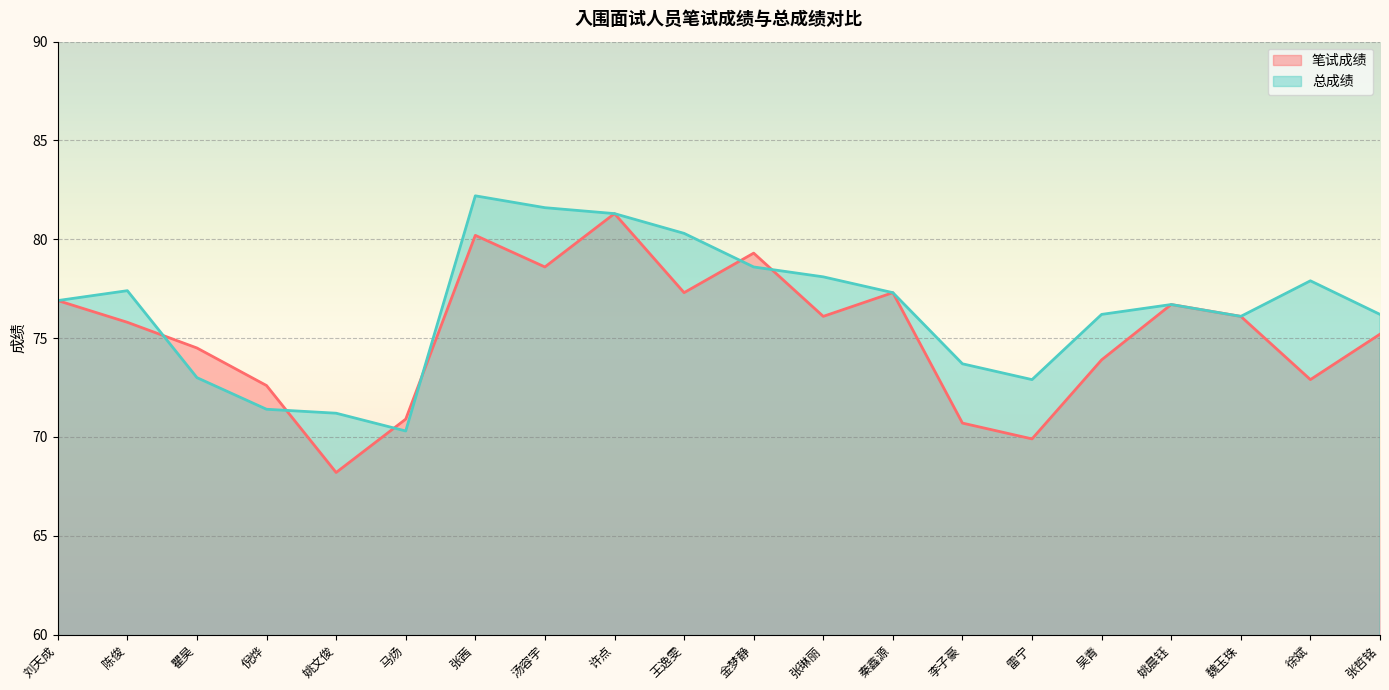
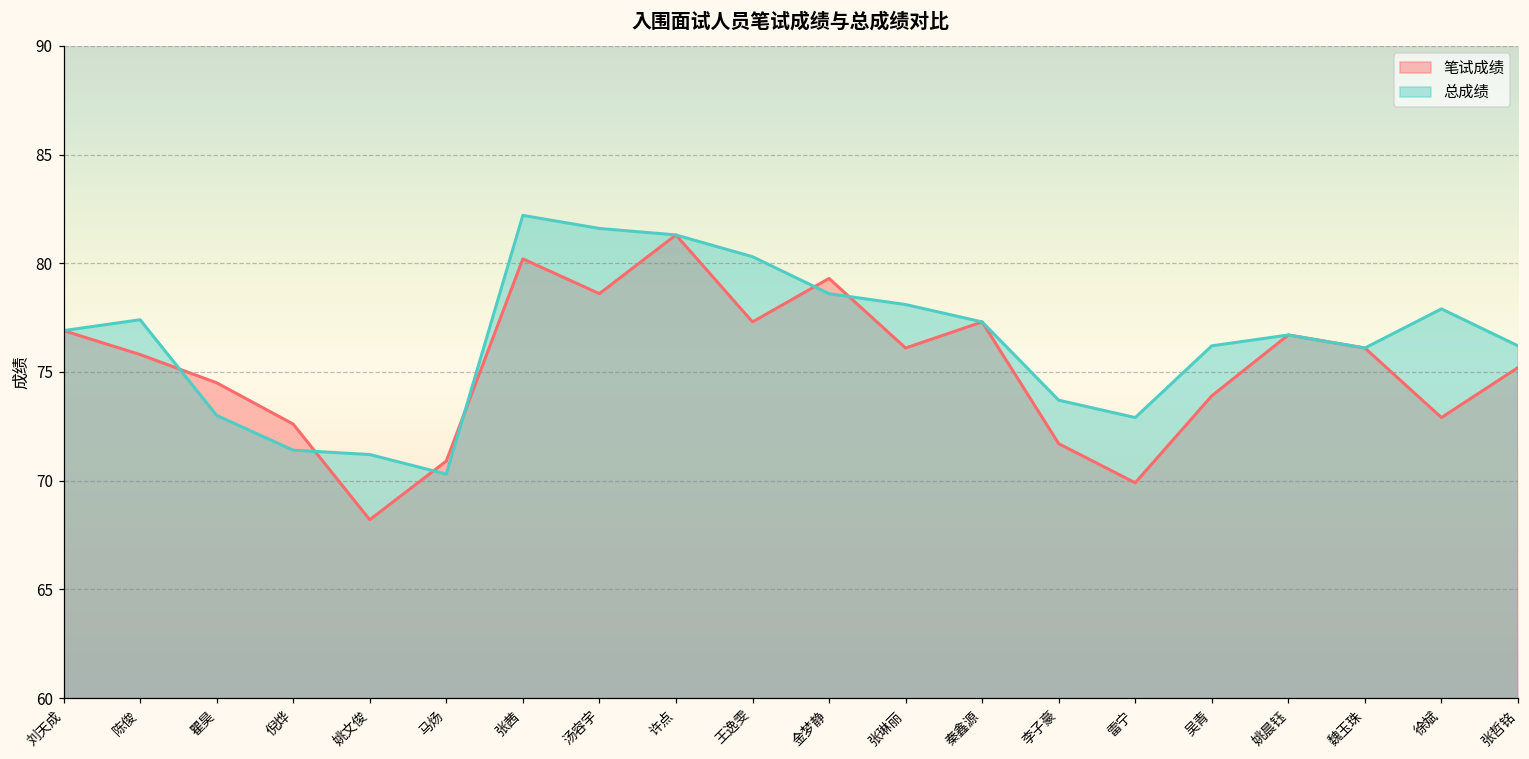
  {
    "笔试成绩": {
      "陈俊": 75.8,
      "瞿昊": 74.5,
      "倪烨": 72.6,
      "姚文俊": 68.2,
      "马炀": 70.9,
      "张茜": 80.2,
      "汤容宇": 78.6,
      "王逸雯": 77.3,
      "金梦静": 79.3,
      "张琳丽": 76.1,
-     "李子豪": 70.7,
+     "李子豪": 71.7,
      "雷宁": 69.9,
      "吴青": 73.9,
      "徐斌": 72.9,
      "张哲铭": 75.2
    },
    "总成绩": {
      "陈俊": 77.4,
      "瞿昊": 73.0,
      "倪烨": 71.4,
      "姚文俊": 71.2,
      "马炀": 70.3,
      "张茜": 82.2,
      "汤容宇": 81.6,
      "王逸雯": 80.3,
      "金梦静": 78.6,
      "张琳丽": 78.1,
      "李子豪": 73.7,
      "雷宁": 72.9,
      "吴青": 76.2,
      "徐斌": 77.9,
      "张哲铭": 76.2
    }
  }
